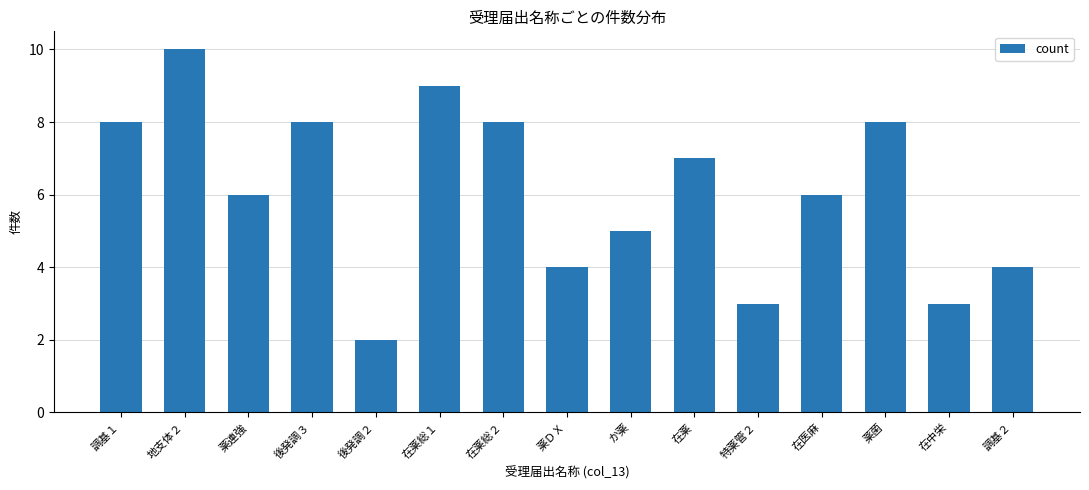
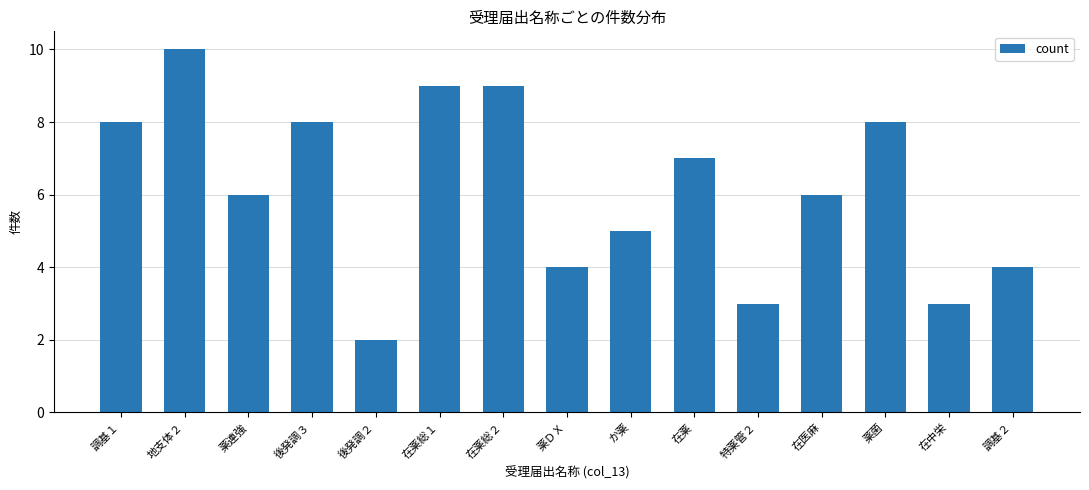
  {
    "調基１": 8,
    "地支体２": 10,
    "薬連強": 6,
    "後発調３": 8,
    "後発調２": 2,
    "在薬総１": 9,
-   "在薬総２": 8,
+   "在薬総２": 9,
    "薬ＤＸ": 4,
    "か薬": 5,
    "在薬": 7,
    "特薬管２": 3,
    "在医麻": 6,
    "薬菌": 8,
    "在中栄": 3,
    "調基２": 4
  }
